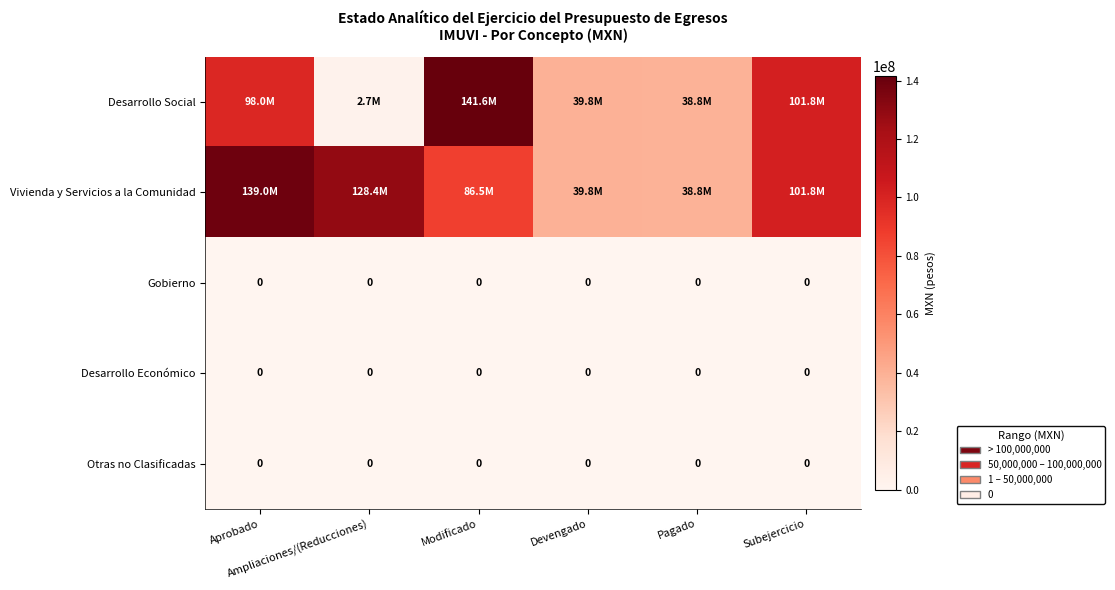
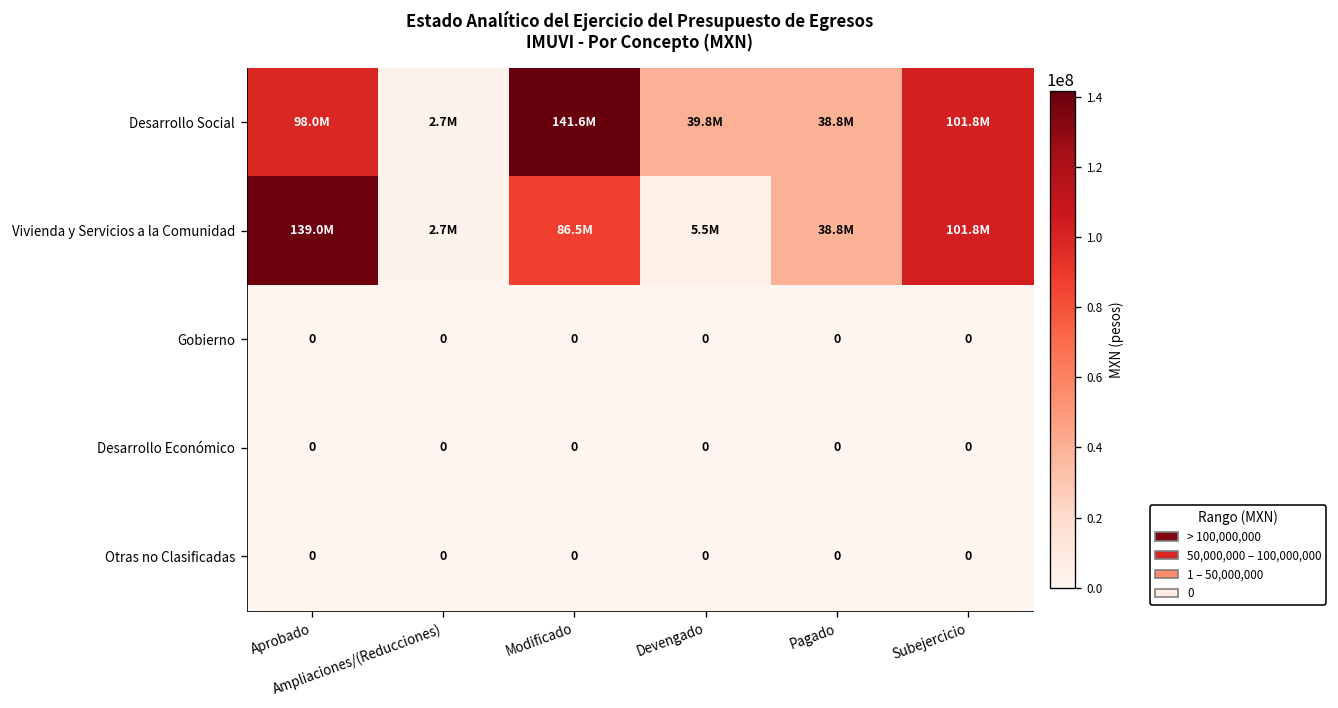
  {
    "Desarrollo Social": {
      "Aprobado": "98.0M",
      "Ampliaciones/(Reducciones)": "2.7M",
      "Modificado": "141.6M",
      "Devengado": "39.8M",
      "Pagado": "38.8M",
      "Subejercicio": "101.8M"
    },
    "Vivienda y Servicios a la Comunidad": {
      "Aprobado": "139.0M",
-     "Ampliaciones/(Reducciones)": "128.4M",
+     "Ampliaciones/(Reducciones)": "2.7M",
      "Modificado": "86.5M",
-     "Devengado": "39.8M",
+     "Devengado": "5.5M",
      "Pagado": "38.8M",
      "Subejercicio": "101.8M"
    },
    "Gobierno": {
      "Aprobado": "0",
      "Ampliaciones/(Reducciones)": "0",
      "Modificado": "0",
      "Devengado": "0",
      "Pagado": "0",
      "Subejercicio": "0"
    },
    "Desarrollo Económico": {
      "Aprobado": "0",
      "Ampliaciones/(Reducciones)": "0",
      "Modificado": "0",
      "Devengado": "0",
      "Pagado": "0",
      "Subejercicio": "0"
    },
    "Otras no Clasificadas": {
      "Aprobado": "0",
      "Ampliaciones/(Reducciones)": "0",
      "Modificado": "0",
      "Devengado": "0",
      "Pagado": "0",
      "Subejercicio": "0"
    }
  }
